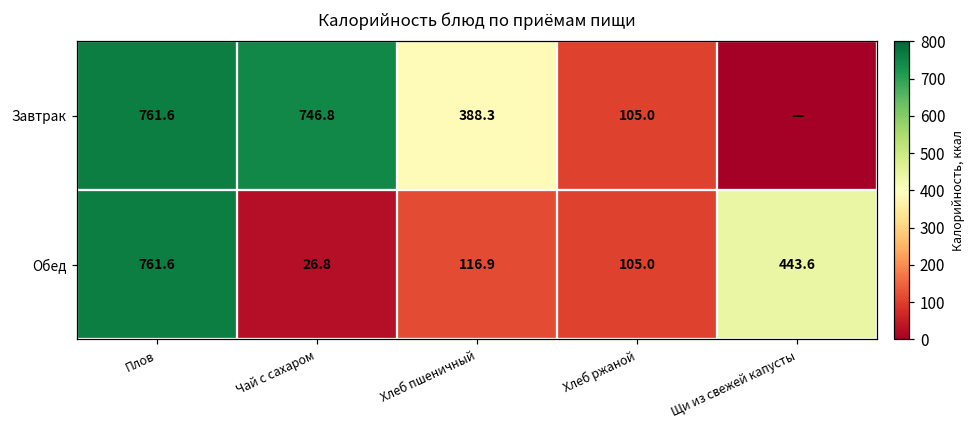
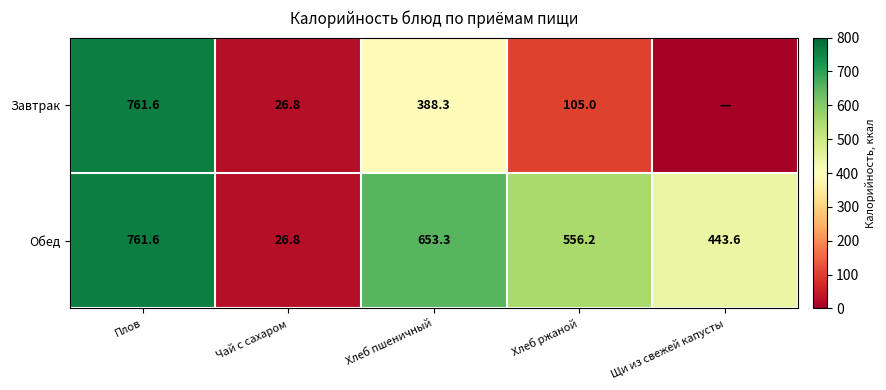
  {
    "Завтрак": {
      "Плов": 761.6,
-     "Чай с сахаром": 746.8,
+     "Чай с сахаром": 26.8,
      "Хлеб пшеничный": 388.3,
      "Хлеб ржаной": 105.0
    },
    "Обед": {
      "Плов": 761.6,
      "Чай с сахаром": 26.8,
-     "Хлеб пшеничный": 116.9,
-     "Хлеб ржаной": 105.0,
+     "Хлеб пшеничный": 653.3,
+     "Хлеб ржаной": 556.2,
      "Щи из свежей капусты": 443.6
    }
  }
